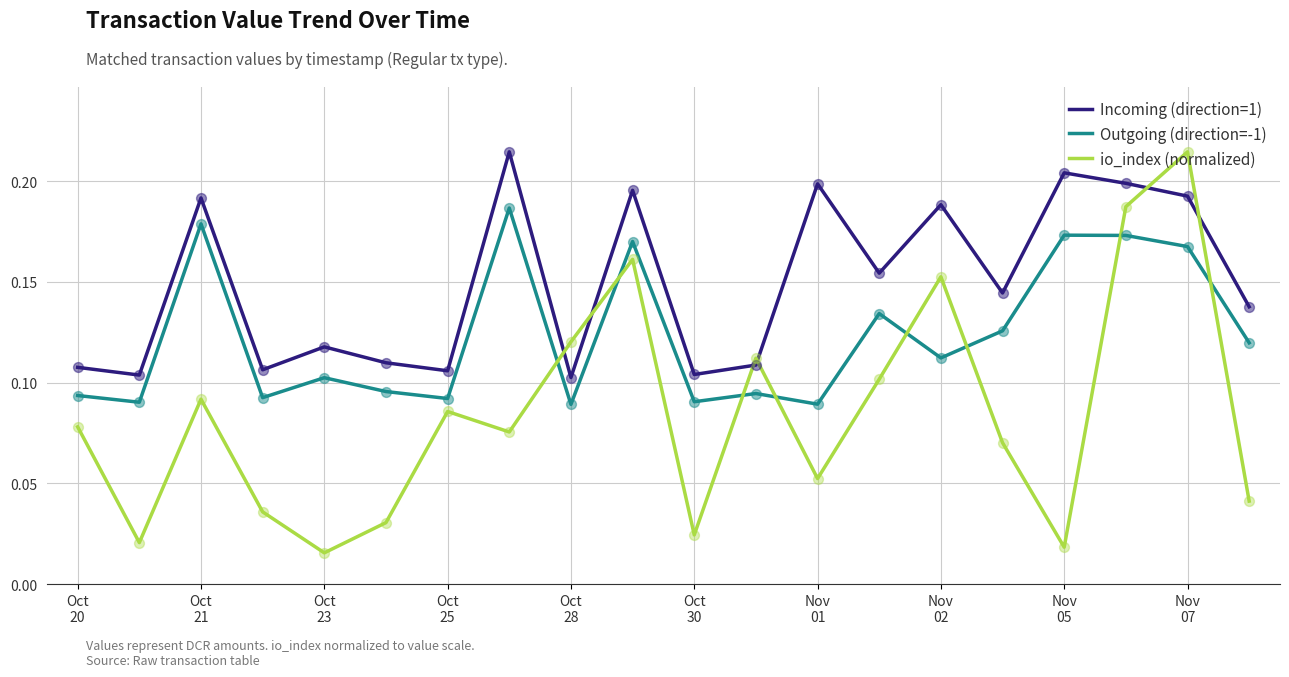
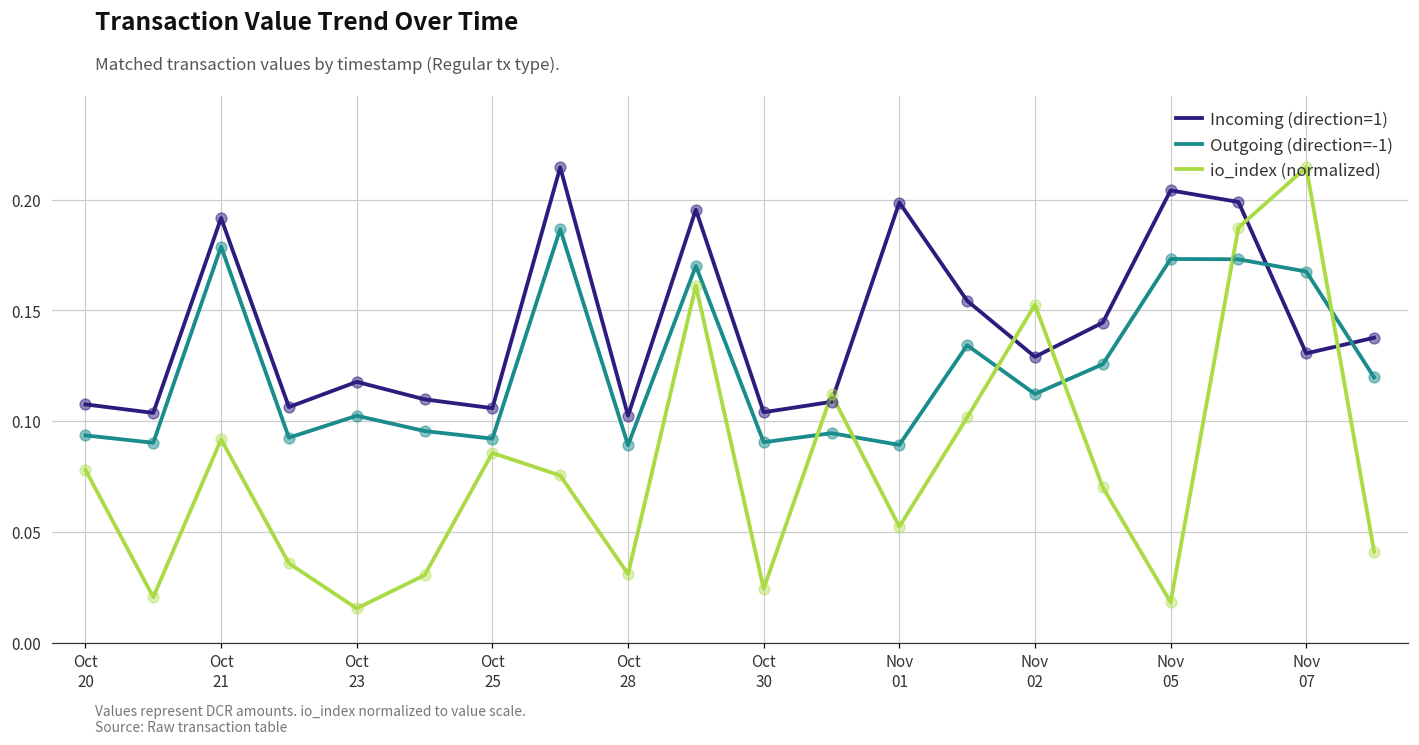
  {
    "Incoming (direction=1)": {
      "Oct 20": 0.108,
      "Oct 21": 0.192,
      "Oct 23": 0.118,
      "Oct 25": 0.106,
      "Oct 28": 0.103,
      "Oct 30": 0.104,
      "Nov 01": 0.199,
-     "Nov 02": 0.188,
+     "Nov 02": 0.129,
      "Nov 05": 0.204,
-     "Nov 07": 0.193
+     "Nov 07": 0.131
    },
    "Outgoing (direction=-1)": {
      "Oct 20": 0.094,
      "Oct 21": 0.179,
      "Oct 23": 0.102,
      "Oct 25": 0.092,
      "Oct 28": 0.089,
      "Oct 30": 0.091,
      "Nov 01": 0.089,
      "Nov 02": 0.112,
      "Nov 05": 0.173,
      "Nov 07": 0.168
    },
    "io_index (normalized)": {
      "Oct 20": 0.078,
      "Oct 21": 0.092,
      "Oct 23": 0.016,
      "Oct 25": 0.086,
-     "Oct 28": 0.120,
+     "Oct 28": 0.031,
      "Oct 30": 0.024,
      "Nov 01": 0.052,
      "Nov 02": 0.153,
      "Nov 05": 0.018,
      "Nov 07": 0.215
    }
  }
